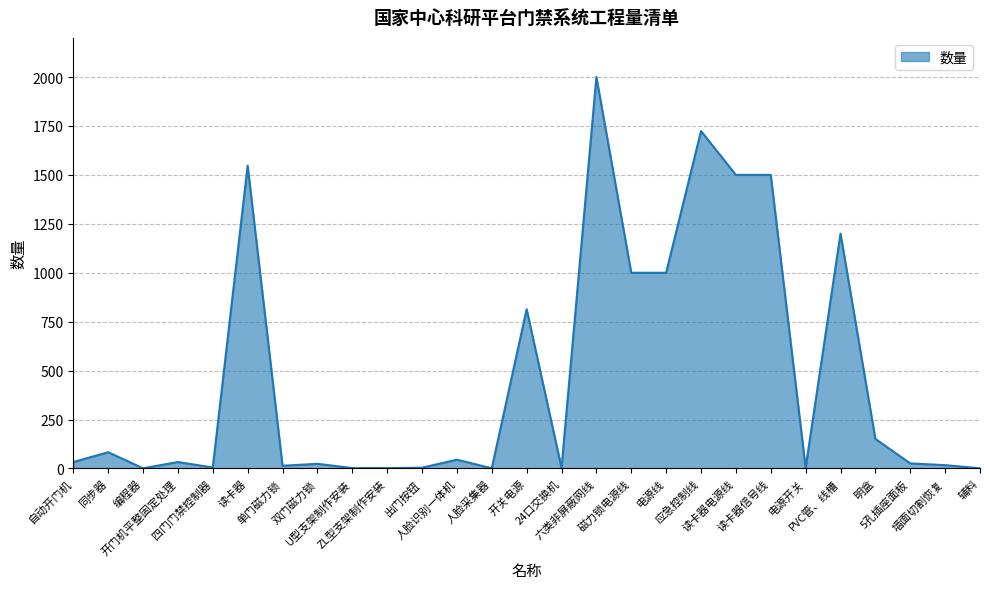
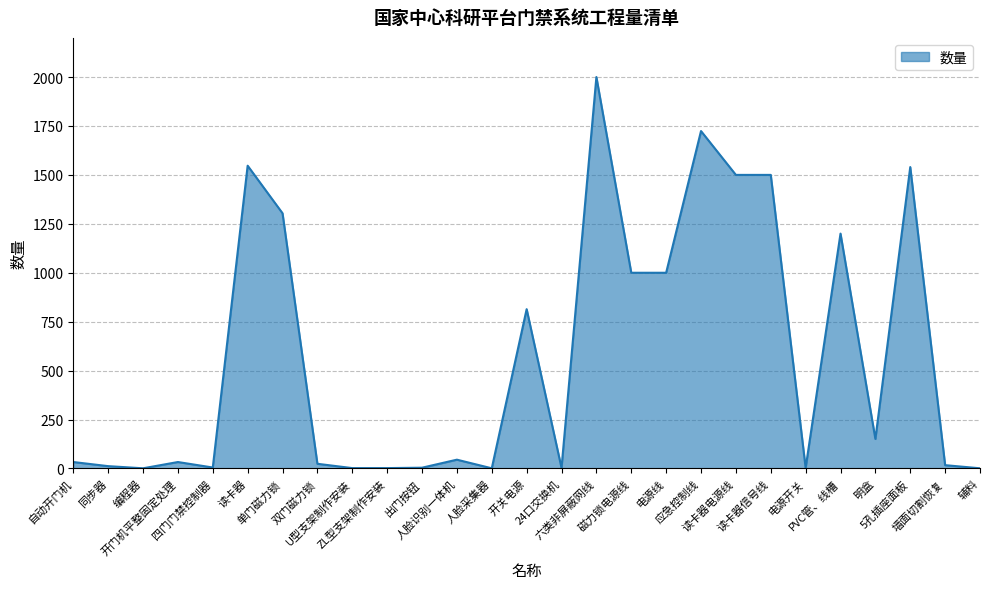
  {
    "自动开门机": 30,
-   "同步器": 80,
+   "同步器": 10,
    "编程器": 0,
    "开门机平整固定处理": 30,
    "四门门禁控制器": 10,
    "读卡器": 1550,
-   "单门磁力锁": 10,
+   "单门磁力锁": 1300,
    "双门磁力锁": 20,
    "U型支架制作安装": 0,
    "ZL型支架制作安装": 0,
    "出门按钮": 0,
    "人脸识别一体机": 50,
    "人脸采集器": 0,
    "开关电源": 810,
    "24口交换机": 0,
    "六类非屏蔽网线": 2000,
    "磁力锁电源线": 1000,
    "电源线": 1000,
    "应急控制线": 1720,
    "读卡器电源线": 1500,
    "读卡器信号线": 1500,
    "电源开关": 0,
    "PVC管、线槽": 1200,
    "明盒": 150,
-   "5孔插座面板": 30,
+   "5孔插座面板": 1540,
    "墙面切割恢复": 20,
    "辅料": 0
  }
